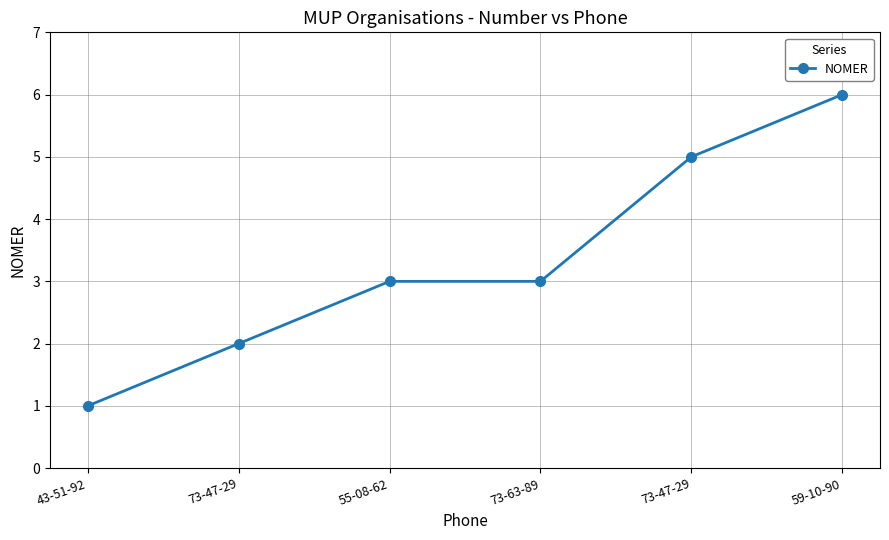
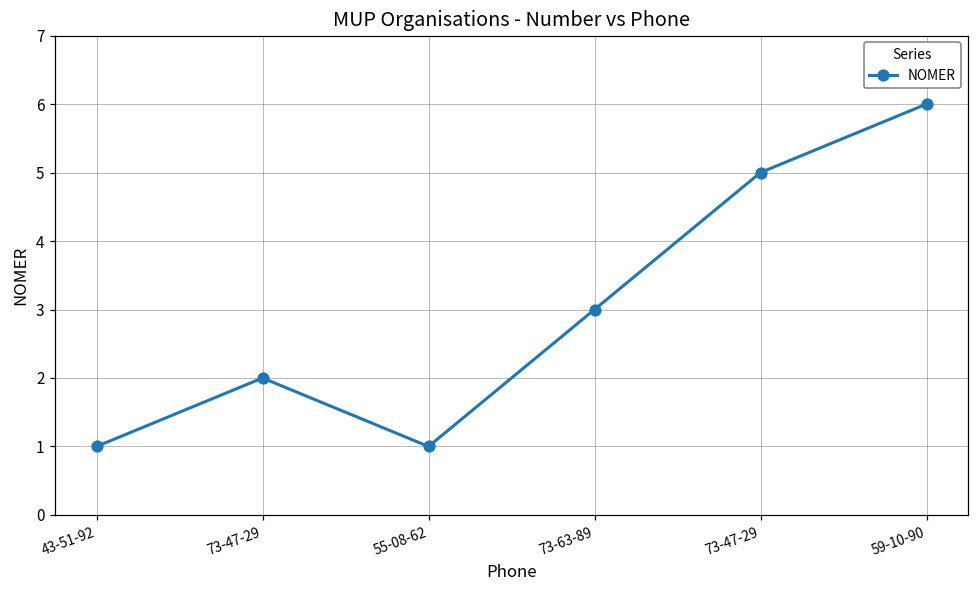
  {
    "43-51-92": 1,
-   "55-08-62": 3,
+   "55-08-62": 1,
    "73-63-89": 3,
    "59-10-90": 6
  }
